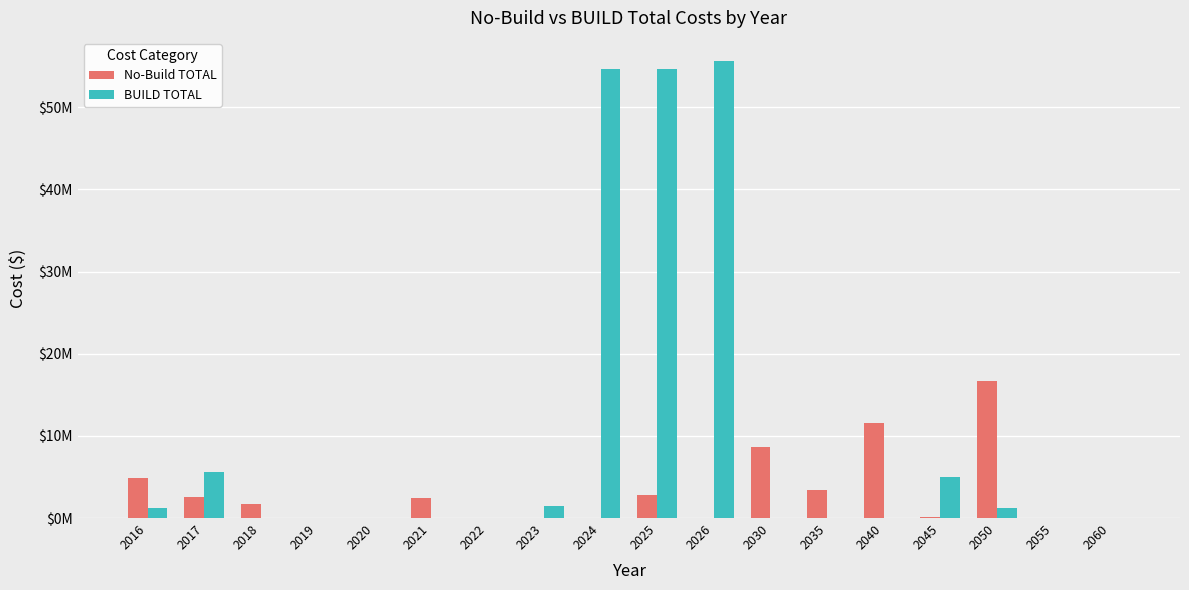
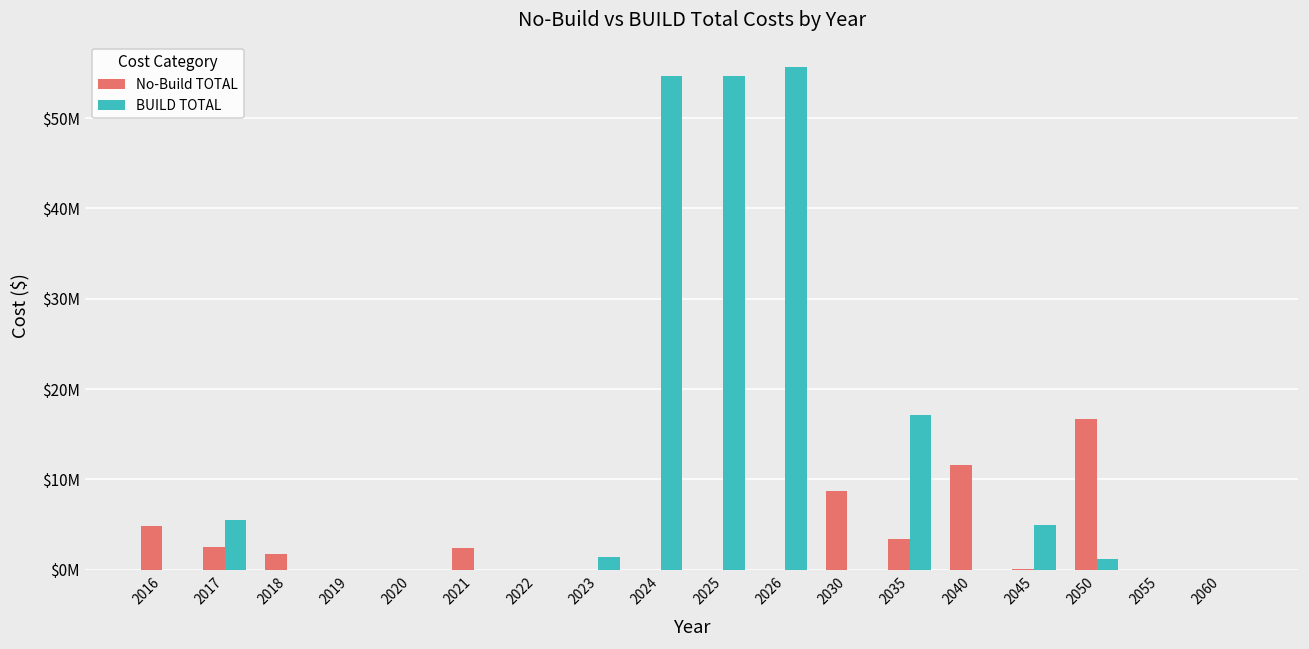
  {
    "No-Build TOTAL": {
      "2016": "$5000000",
      "2017": "$3000000",
      "2018": "$2000000",
      "2019": "$0",
      "2020": "$0",
      "2021": "$2000000",
      "2022": "$0",
      "2023": "$0",
      "2024": "$0",
-     "2025": "$3000000",
+     "2025": "$0",
      "2026": "$0",
      "2030": "$9000000",
      "2035": "$3000000",
      "2040": "$12000000",
      "2050": "$17000000",
      "2055": "$0",
      "2060": "$0"
    },
    "BUILD TOTAL": {
-     "2016": "$1000000",
+     "2016": "$0",
      "2017": "$6000000",
      "2018": "$0",
      "2019": "$0",
      "2020": "$0",
      "2021": "$0",
      "2022": "$0",
      "2023": "$1000000",
      "2024": "$55000000",
      "2025": "$55000000",
      "2026": "$56000000",
      "2030": "$0",
-     "2035": "$0",
+     "2035": "$17000000",
      "2040": "$0",
      "2045": "$5000000",
      "2050": "$1000000",
      "2055": "$0",
      "2060": "$0"
    }
  }
